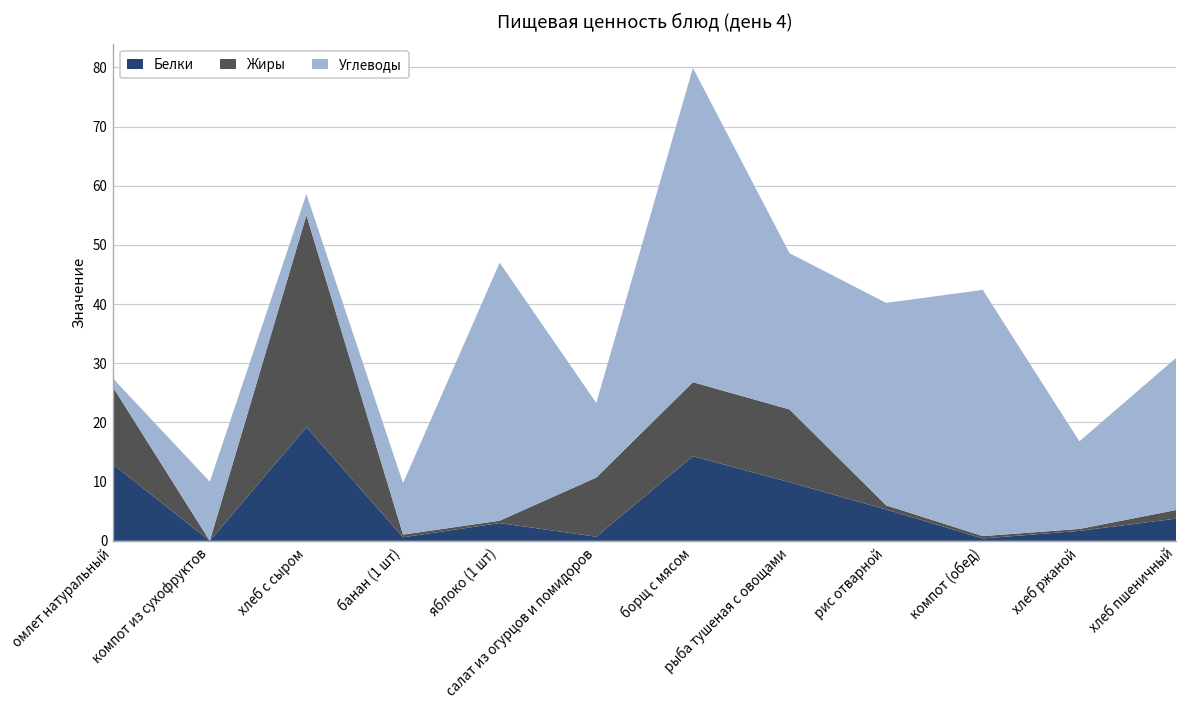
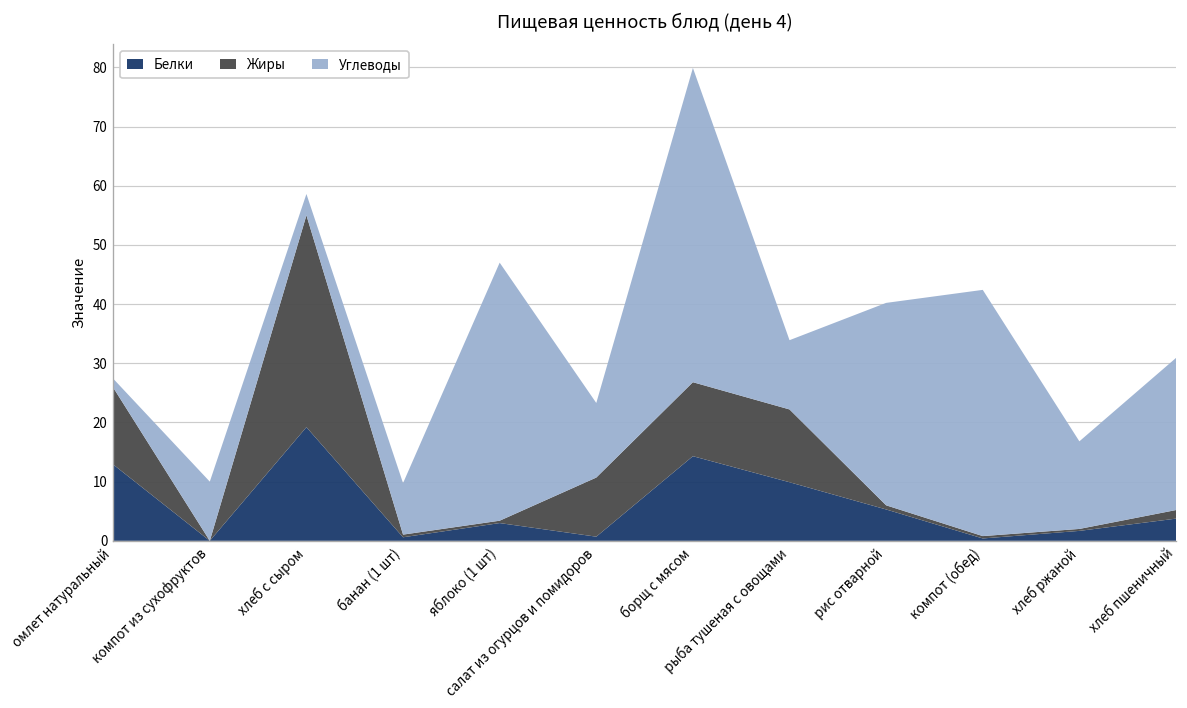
  {
    "Белки": {
      "омлет натуральный": 13,
      "хлеб с сыром": 19,
      "салат из огурцов и помидоров": 1,
      "борщ с мясом": 14,
      "рыба тушеная с овощами": 10,
      "рис отварной": 5,
      "хлеб пшеничный": 4
    },
    "Жиры": {
      "омлет натуральный": 13,
      "хлеб с сыром": 36,
      "салат из огурцов и помидоров": 10,
      "борщ с мясом": 13,
      "рыба тушеная с овощами": 12,
      "рис отварной": 1,
      "хлеб пшеничный": 1
    },
    "Углеводы": {
      "омлет натуральный": 2,
      "компот из сухофруктов": 10,
      "хлеб с сыром": 4,
      "банан (1 шт)": 9,
      "яблоко (1 шт)": 44,
      "салат из огурцов и помидоров": 13,
      "борщ с мясом": 53,
-     "рыба тушеная с овощами": 26,
+     "рыба тушеная с овощами": 12,
      "рис отварной": 34,
      "компот (обед)": 42,
      "хлеб ржаной": 15,
      "хлеб пшеничный": 26
    }
  }
